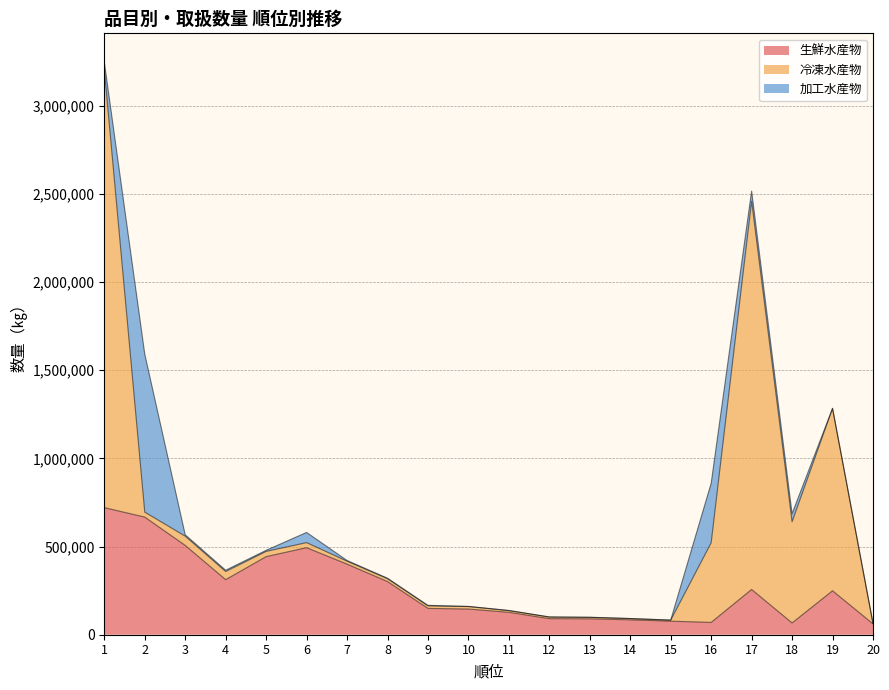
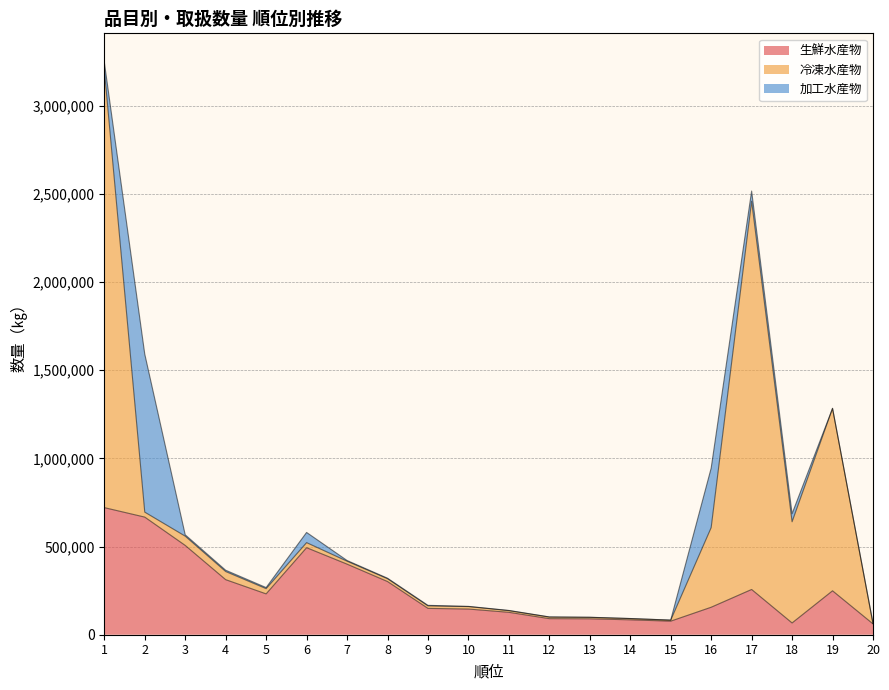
  {
    "生鮮水産物": {
      "1": "720,000",
      "2": "670,000",
      "3": "510,000",
      "4": "310,000",
-     "5": "440,000",
+     "5": "230,000",
      "6": "490,000",
      "7": "400,000",
      "8": "300,000",
-     "16": "70,000",
+     "16": "160,000",
      "17": "260,000",
      "18": "70,000",
      "19": "250,000"
    },
    "冷凍水産物": {
      "1": "2,480,000",
      "2": "30,000",
      "6": "30,000",
      "16": "450,000",
      "17": "2,200,000",
      "18": "570,000"
    },
    "加工水産物": {
      "1": "40,000",
      "2": "900,000",
      "6": "60,000",
      "16": "340,000",
      "17": "60,000",
      "18": "50,000"
    }
  }
